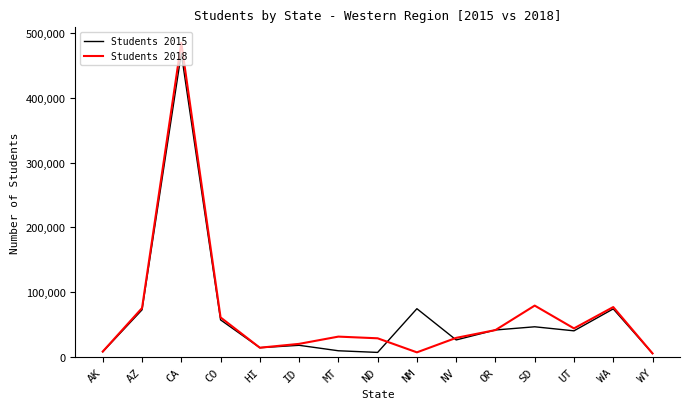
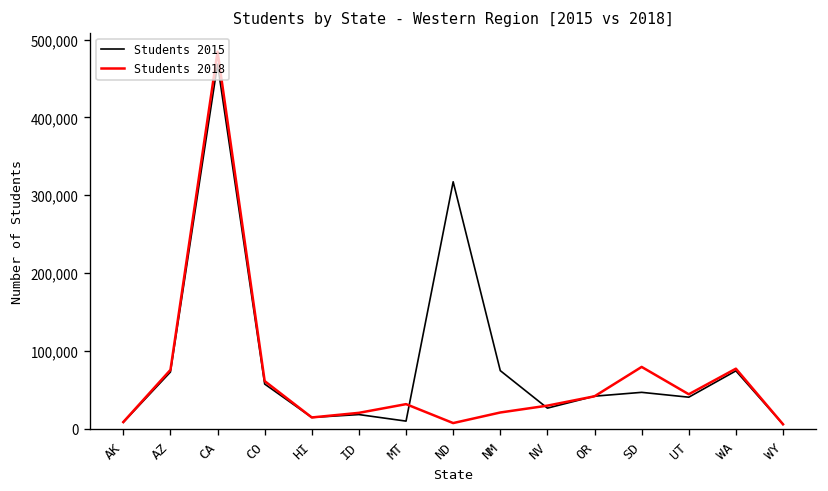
  {
    "Students 2015": {
      "MT": "10,000",
-     "ND": "10,000",
+     "ND": "320,000",
      "NM": "70,000",
      "SD": "50,000"
    },
    "Students 2018": {
      "MT": "30,000",
-     "ND": "30,000",
-     "NM": "10,000",
+     "ND": "10,000",
+     "NM": "20,000",
      "SD": "80,000"
    }
  }
